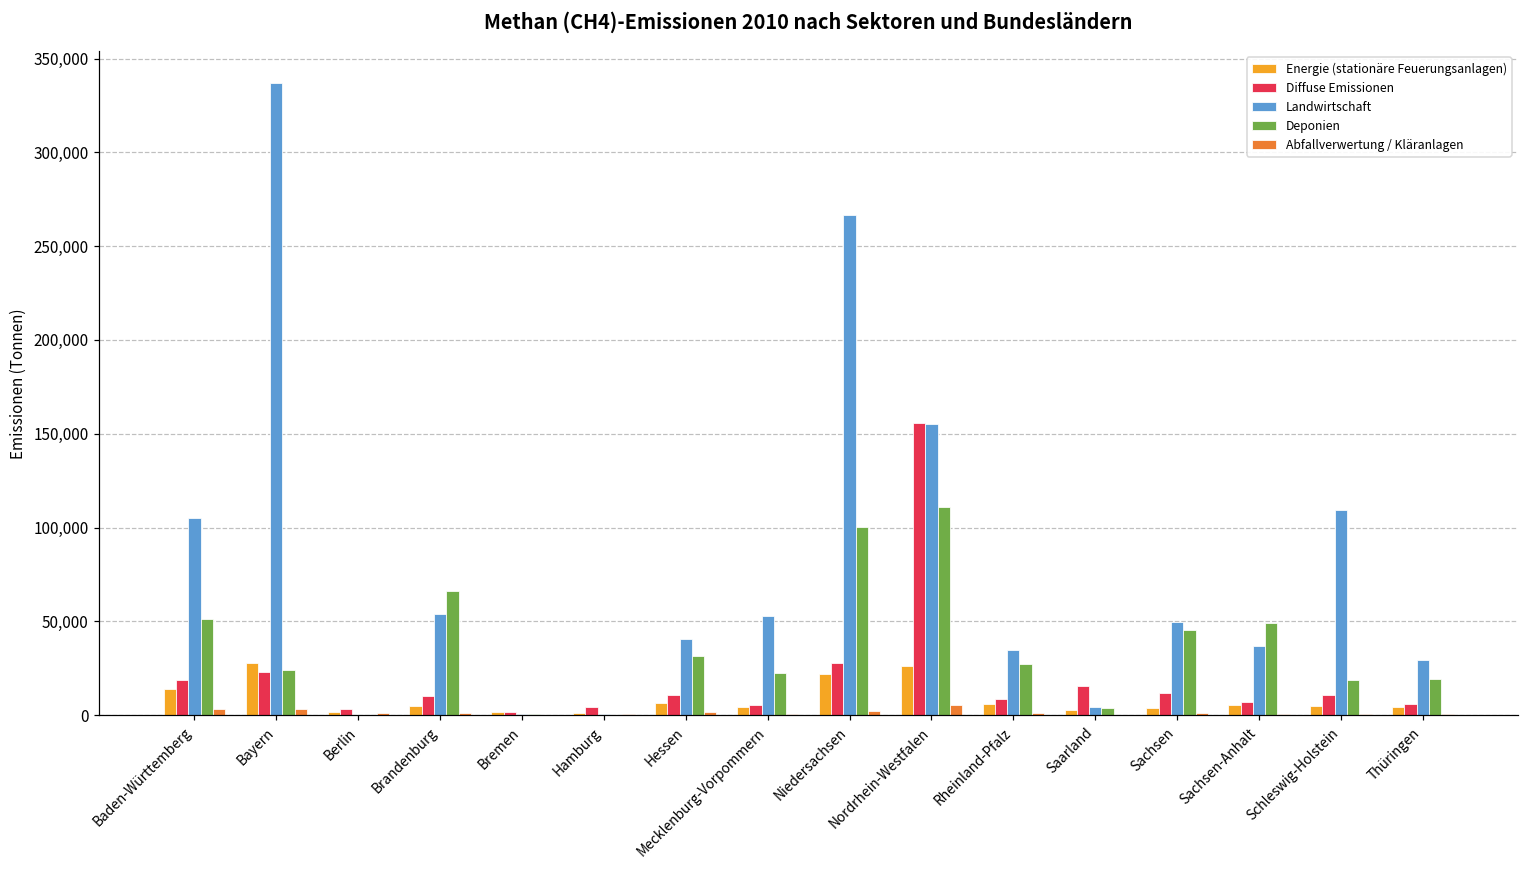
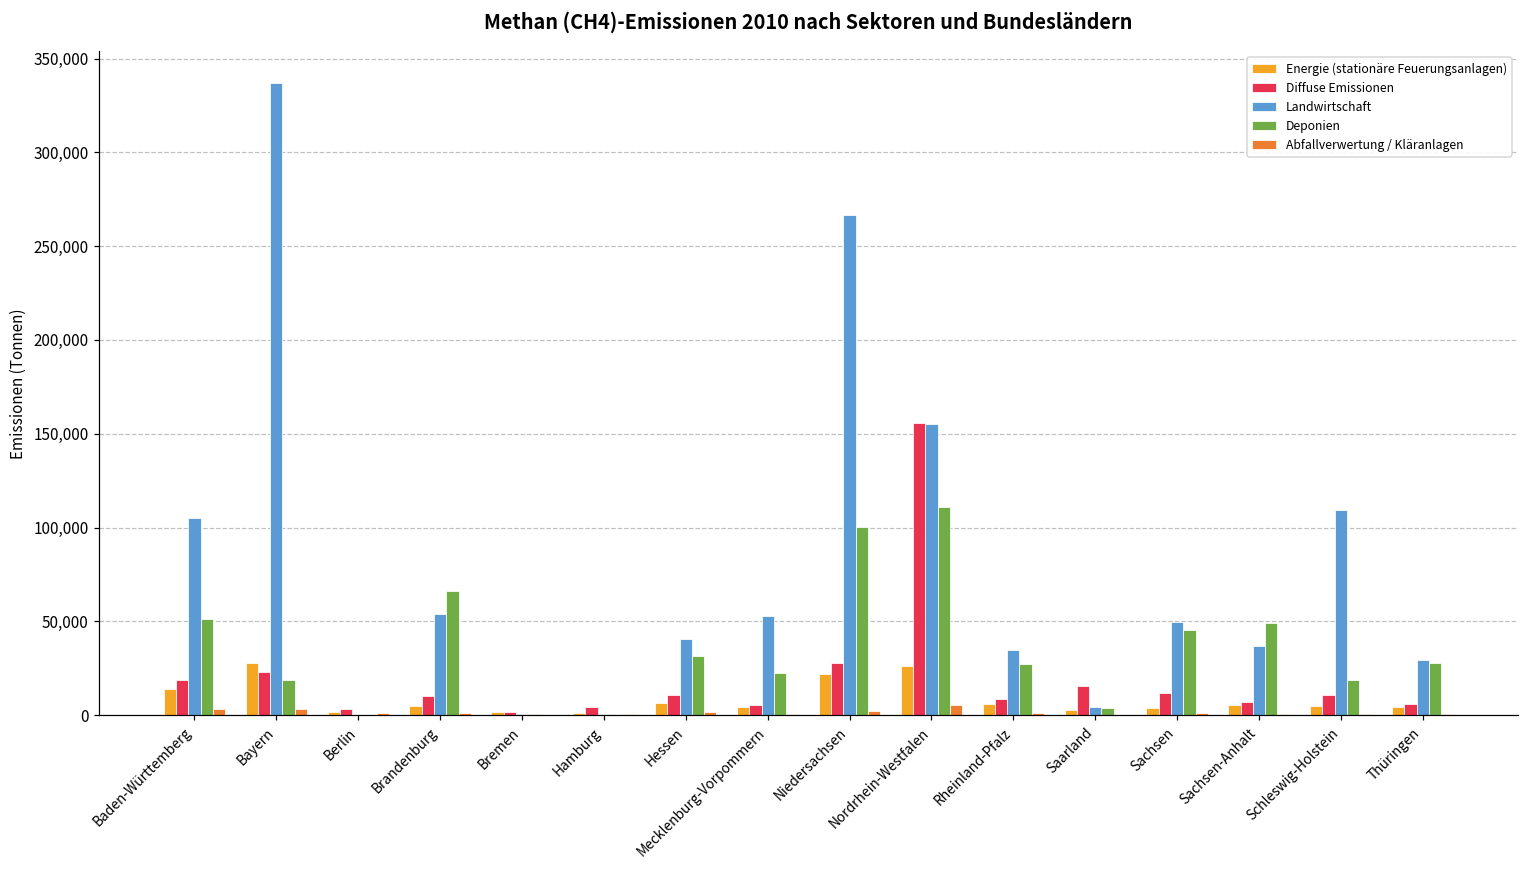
  {
    "Diffuse Emissionen": {
      "Baden-Württemberg": "19,000",
      "Bayern": "23,000",
      "Berlin": "4,000",
      "Brandenburg": "10,000",
      "Bremen": "2,000",
      "Hamburg": "4,000",
      "Hessen": "11,000",
      "Mecklenburg-Vorpommern": "5,000",
      "Niedersachsen": "28,000",
      "Nordrhein-Westfalen": "156,000",
      "Rheinland-Pfalz": "8,000",
      "Saarland": "15,000",
      "Sachsen": "12,000",
      "Sachsen-Anhalt": "7,000",
      "Schleswig-Holstein": "11,000",
      "Thüringen": "6,000"
    },
    "Landwirtschaft": {
      "Baden-Württemberg": "105,000",
      "Bayern": "337,000",
      "Brandenburg": "54,000",
      "Hessen": "40,000",
      "Mecklenburg-Vorpommern": "53,000",
      "Niedersachsen": "267,000",
      "Nordrhein-Westfalen": "155,000",
      "Rheinland-Pfalz": "35,000",
      "Saarland": "5,000",
      "Sachsen": "49,000",
      "Sachsen-Anhalt": "37,000",
      "Schleswig-Holstein": "109,000",
      "Thüringen": "30,000"
    },
    "Deponien": {
      "Baden-Württemberg": "51,000",
-     "Bayern": "24,000",
+     "Bayern": "19,000",
      "Brandenburg": "66,000",
      "Hamburg": "0",
      "Hessen": "31,000",
      "Mecklenburg-Vorpommern": "23,000",
      "Niedersachsen": "100,000",
      "Nordrhein-Westfalen": "111,000",
      "Rheinland-Pfalz": "27,000",
      "Saarland": "4,000",
      "Sachsen": "45,000",
      "Sachsen-Anhalt": "49,000",
      "Schleswig-Holstein": "19,000",
-     "Thüringen": "19,000"
+     "Thüringen": "28,000"
    }
  }
